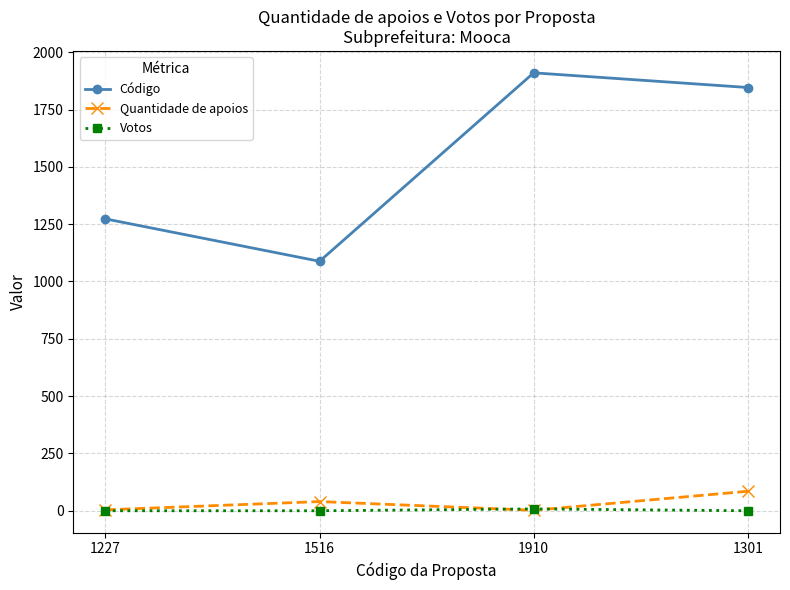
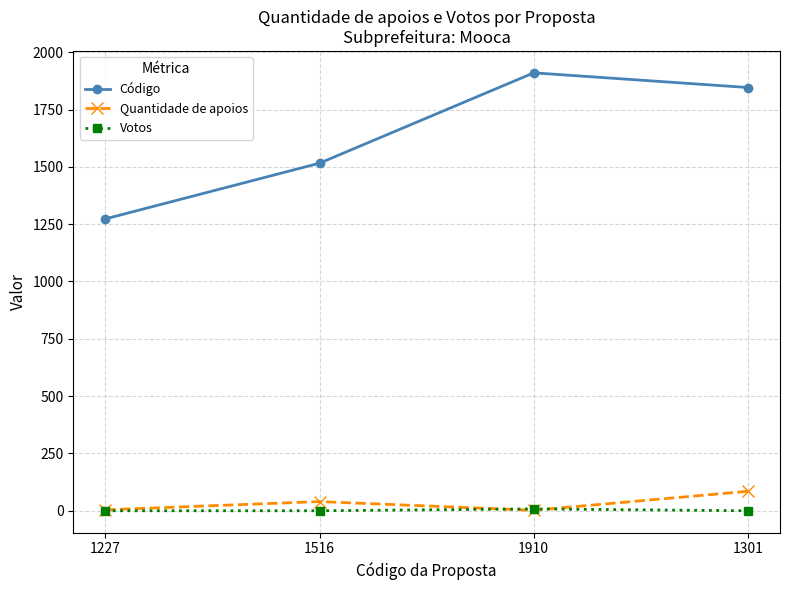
  {
    "Código": {
      "1227": 1270,
-     "1516": 1090,
+     "1516": 1520,
      "1910": 1910,
      "1301": 1850
    },
    "Quantidade de apoios": {
      "1516": 40,
      "1301": 90
    },
    "Votos": {
      "1516": 0,
      "1301": 0
    }
  }
